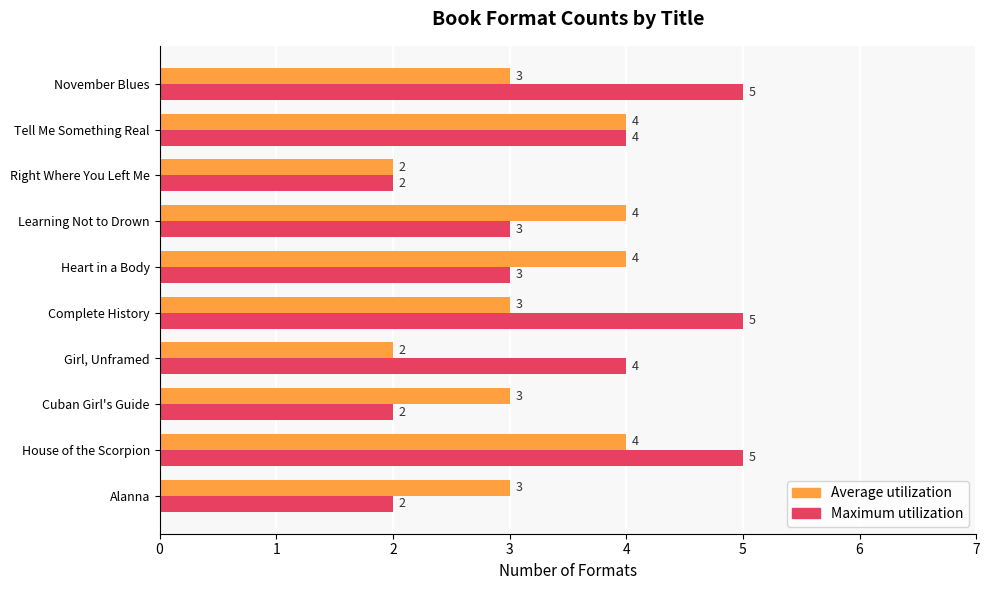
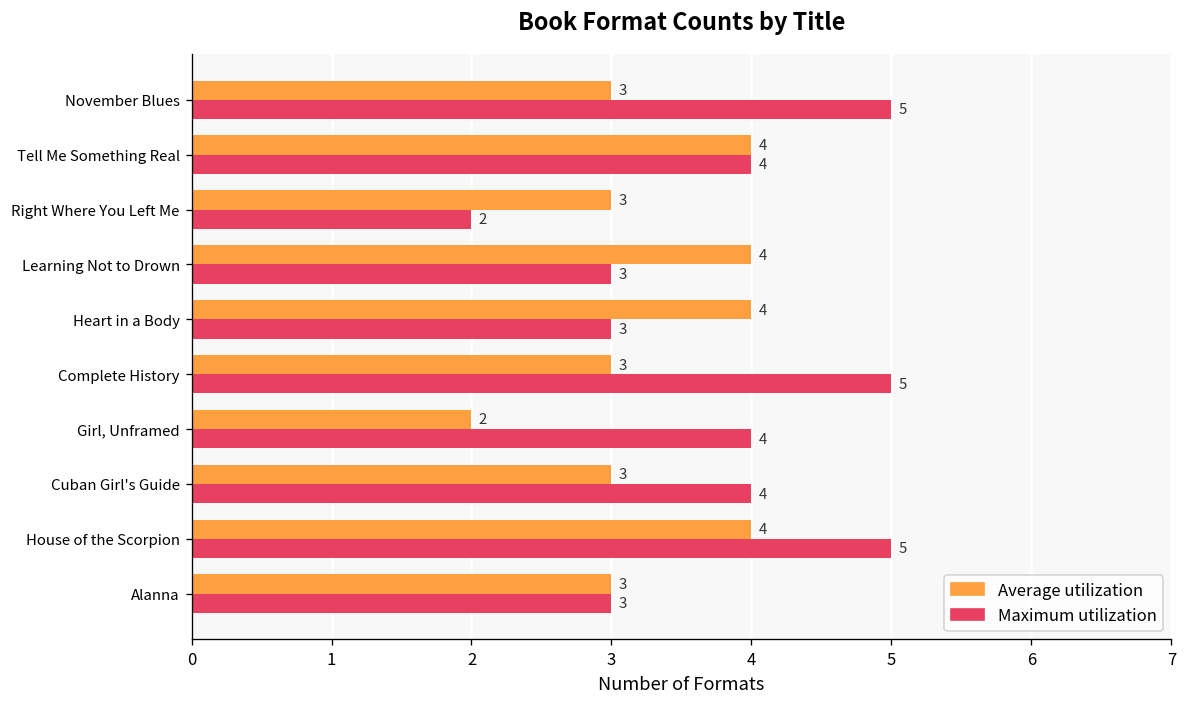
  {
    "Average utilization": {
      "November Blues": 3,
      "Tell Me Something Real": 4,
-     "Right Where You Left Me": 2,
+     "Right Where You Left Me": 3,
      "Learning Not to Drown": 4,
      "Heart in a Body": 4,
      "Complete History": 3,
      "Girl, Unframed": 2,
      "Cuban Girl's Guide": 3,
      "House of the Scorpion": 4,
      "Alanna": 3
    },
    "Maximum utilization": {
      "November Blues": 5,
      "Tell Me Something Real": 4,
      "Right Where You Left Me": 2,
      "Learning Not to Drown": 3,
      "Heart in a Body": 3,
      "Complete History": 5,
      "Girl, Unframed": 4,
-     "Cuban Girl's Guide": 2,
+     "Cuban Girl's Guide": 4,
      "House of the Scorpion": 5,
-     "Alanna": 2
+     "Alanna": 3
    }
  }
